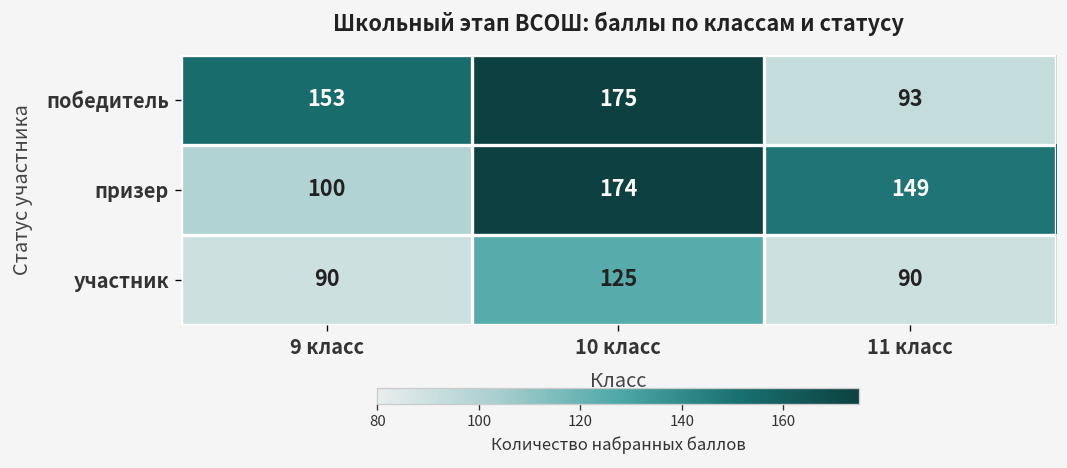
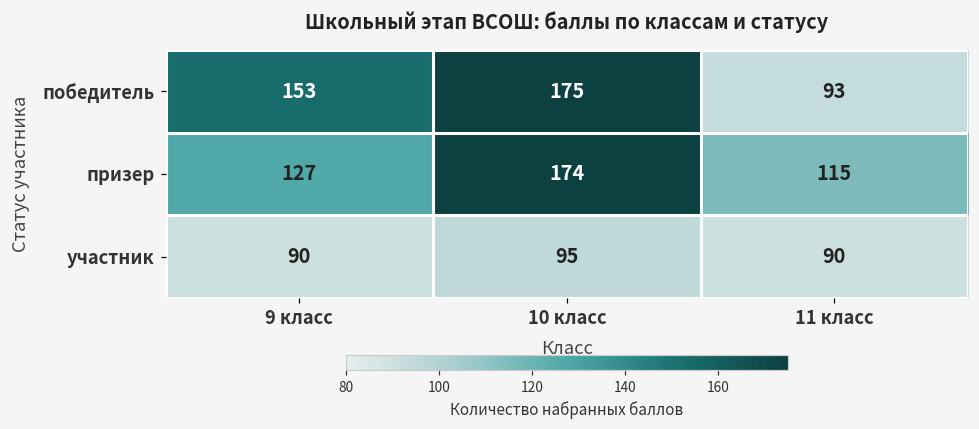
  {
    "победитель": {
      "9 класс": 153,
      "10 класс": 175,
      "11 класс": 93
    },
    "призер": {
-     "9 класс": 100,
+     "9 класс": 127,
      "10 класс": 174,
-     "11 класс": 149
+     "11 класс": 115
    },
    "участник": {
      "9 класс": 90,
-     "10 класс": 125,
+     "10 класс": 95,
      "11 класс": 90
    }
  }
